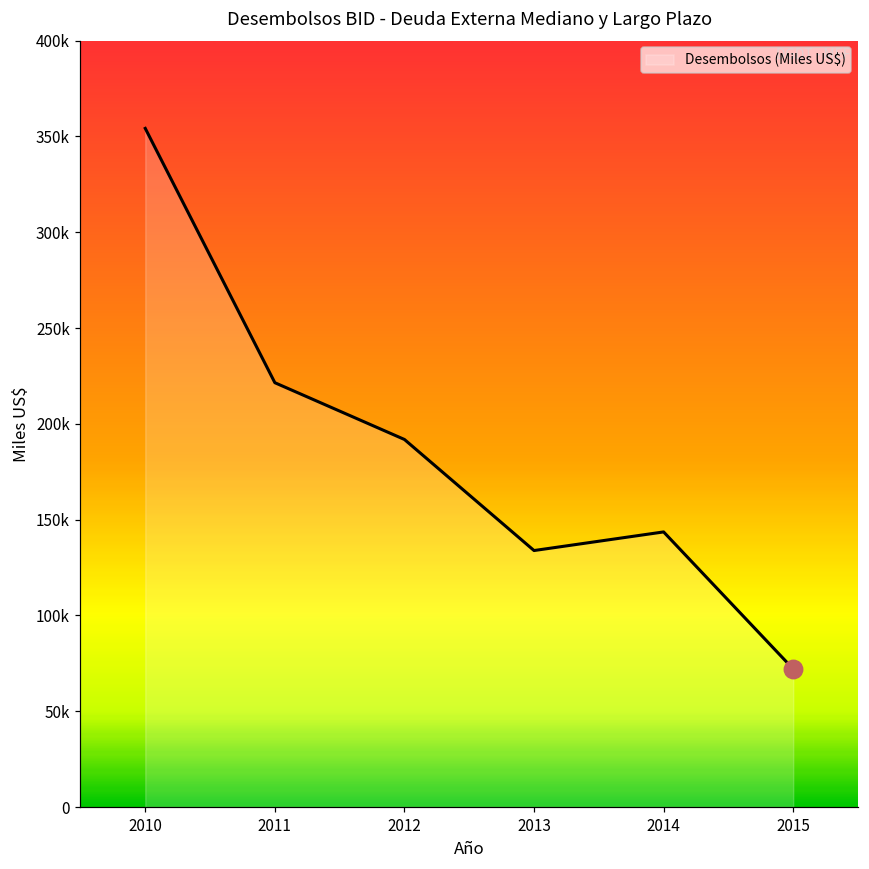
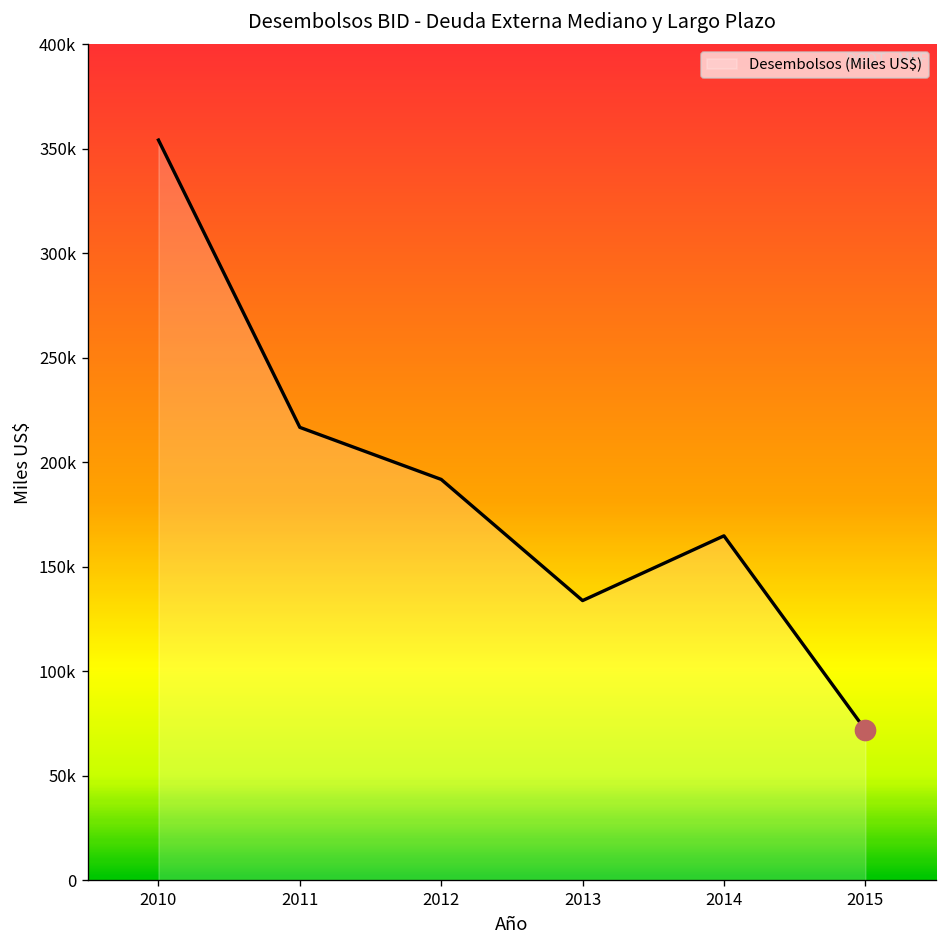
  {
    "Desembolsos (Miles US$)": {
      "2010": 354000,
-     "2011": 221000,
+     "2011": 217000,
      "2012": 192000,
      "2013": 134000,
-     "2014": 144000
+     "2014": 165000
    }
  }
